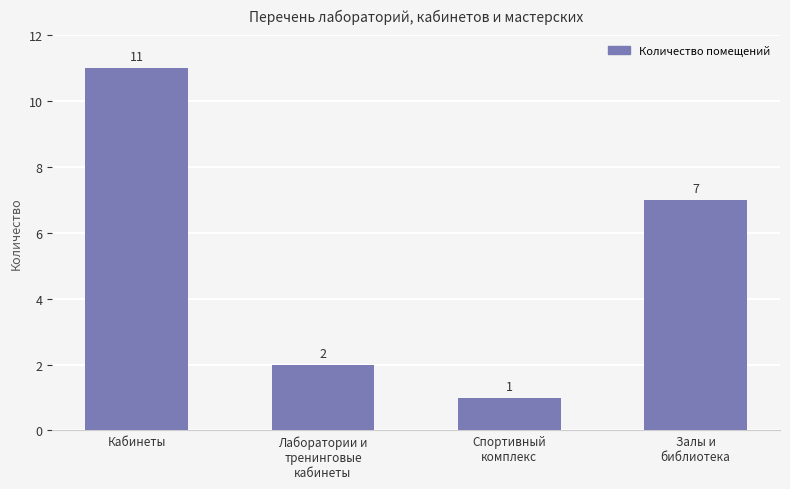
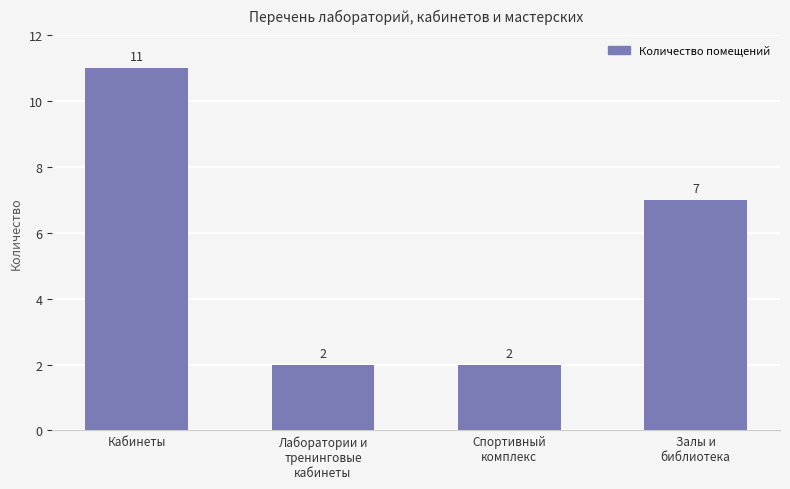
  {
    "Кабинеты": 11,
    "Лаборатории и тренинговые кабинеты": 2,
-   "Спортивный комплекс": 1,
+   "Спортивный комплекс": 2,
    "Залы и библиотека": 7
  }
